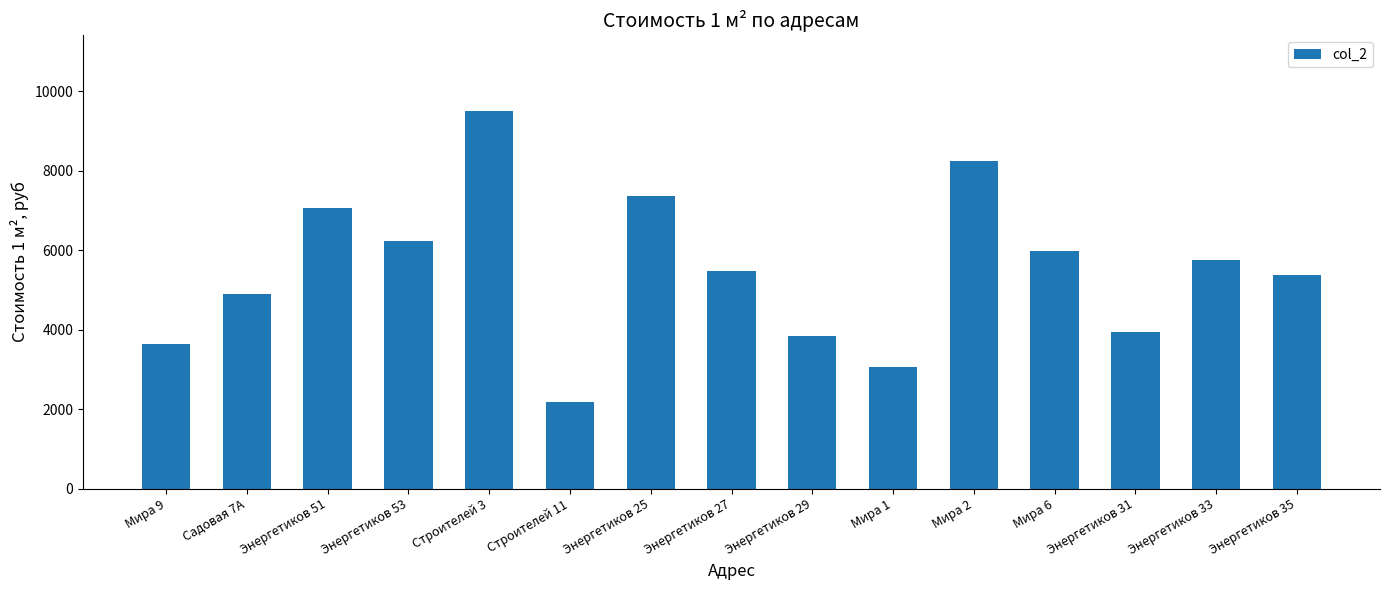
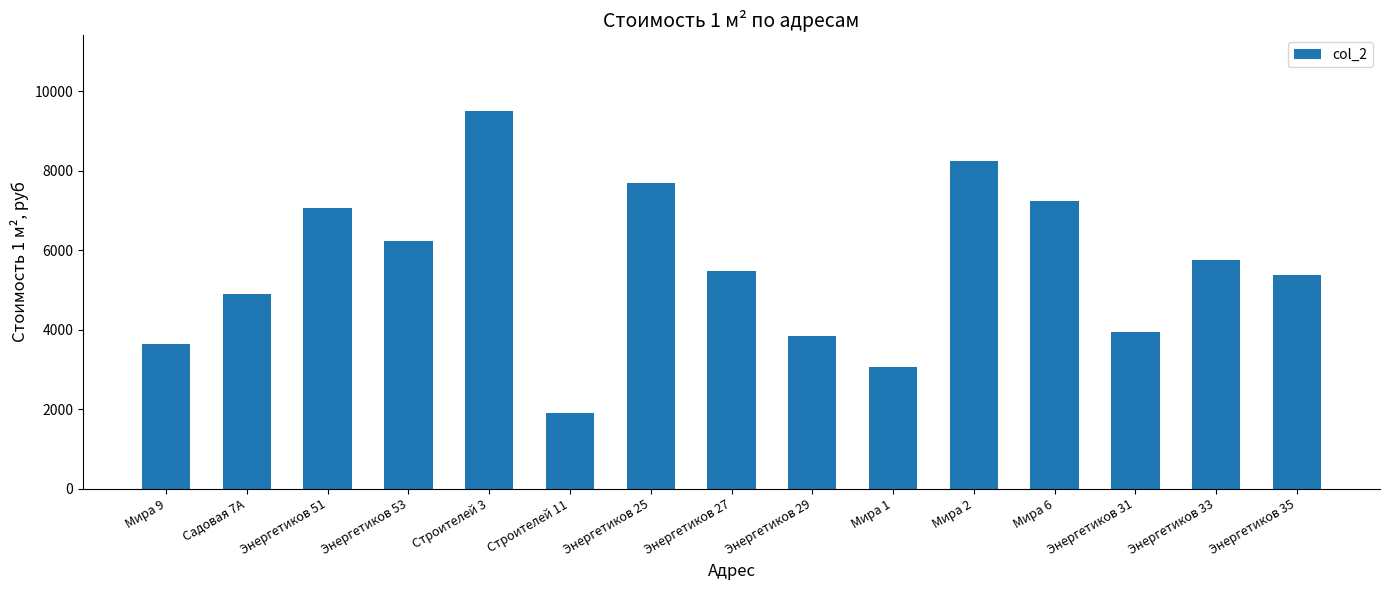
  {
    "Мира 9": 3600,
    "Садовая 7А": 4900,
    "Энергетиков 51": 7100,
    "Энергетиков 53": 6200,
    "Строителей 3": 9500,
-   "Строителей 11": 2200,
-   "Энергетиков 25": 7400,
+   "Строителей 11": 1900,
+   "Энергетиков 25": 7700,
    "Энергетиков 27": 5500,
    "Энергетиков 29": 3800,
    "Мира 1": 3100,
    "Мира 2": 8200,
-   "Мира 6": 6000,
+   "Мира 6": 7200,
    "Энергетиков 31": 3900,
    "Энергетиков 33": 5800,
    "Энергетиков 35": 5400
  }
